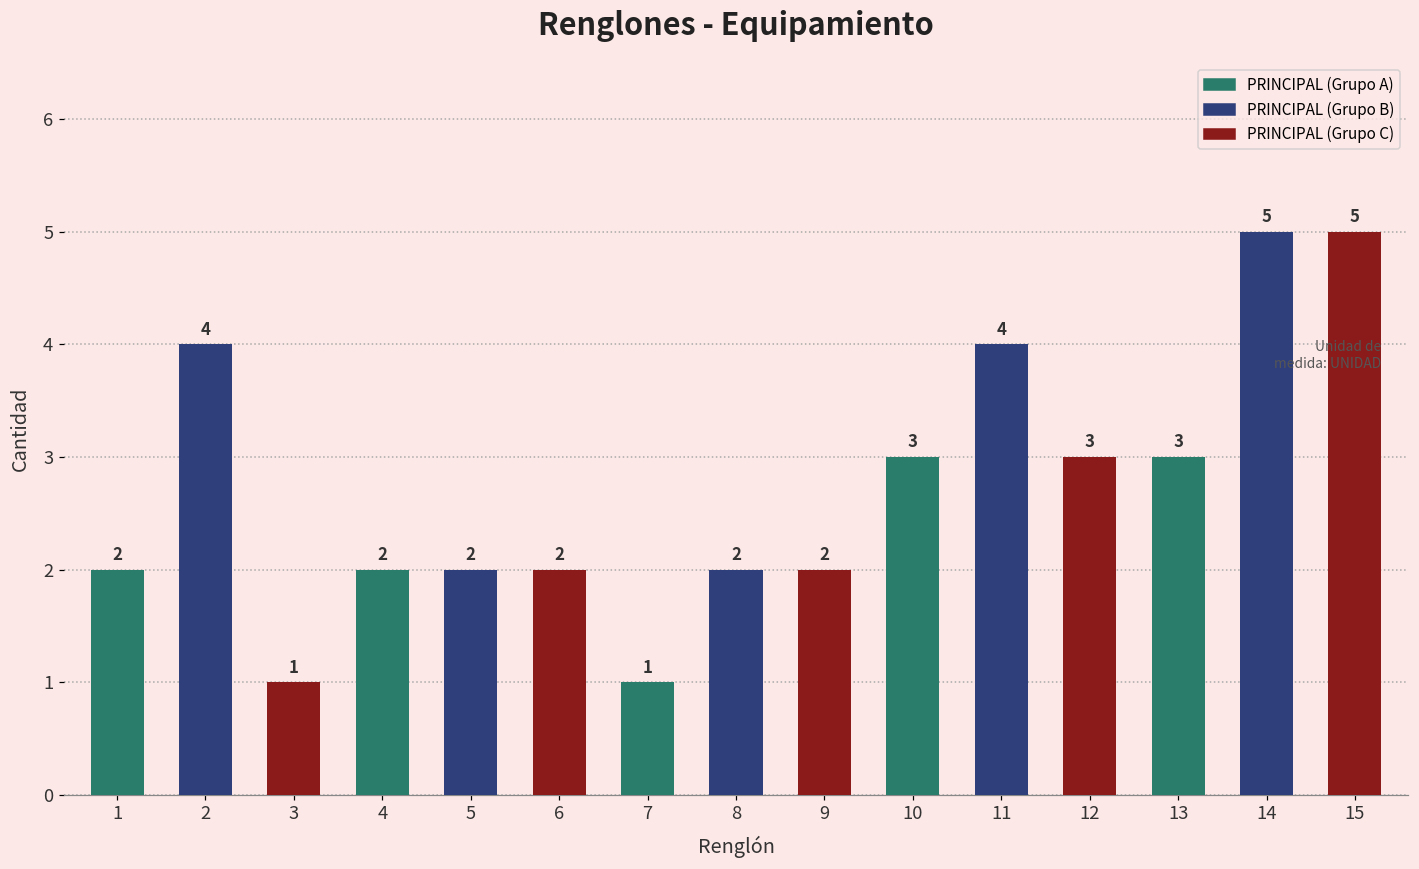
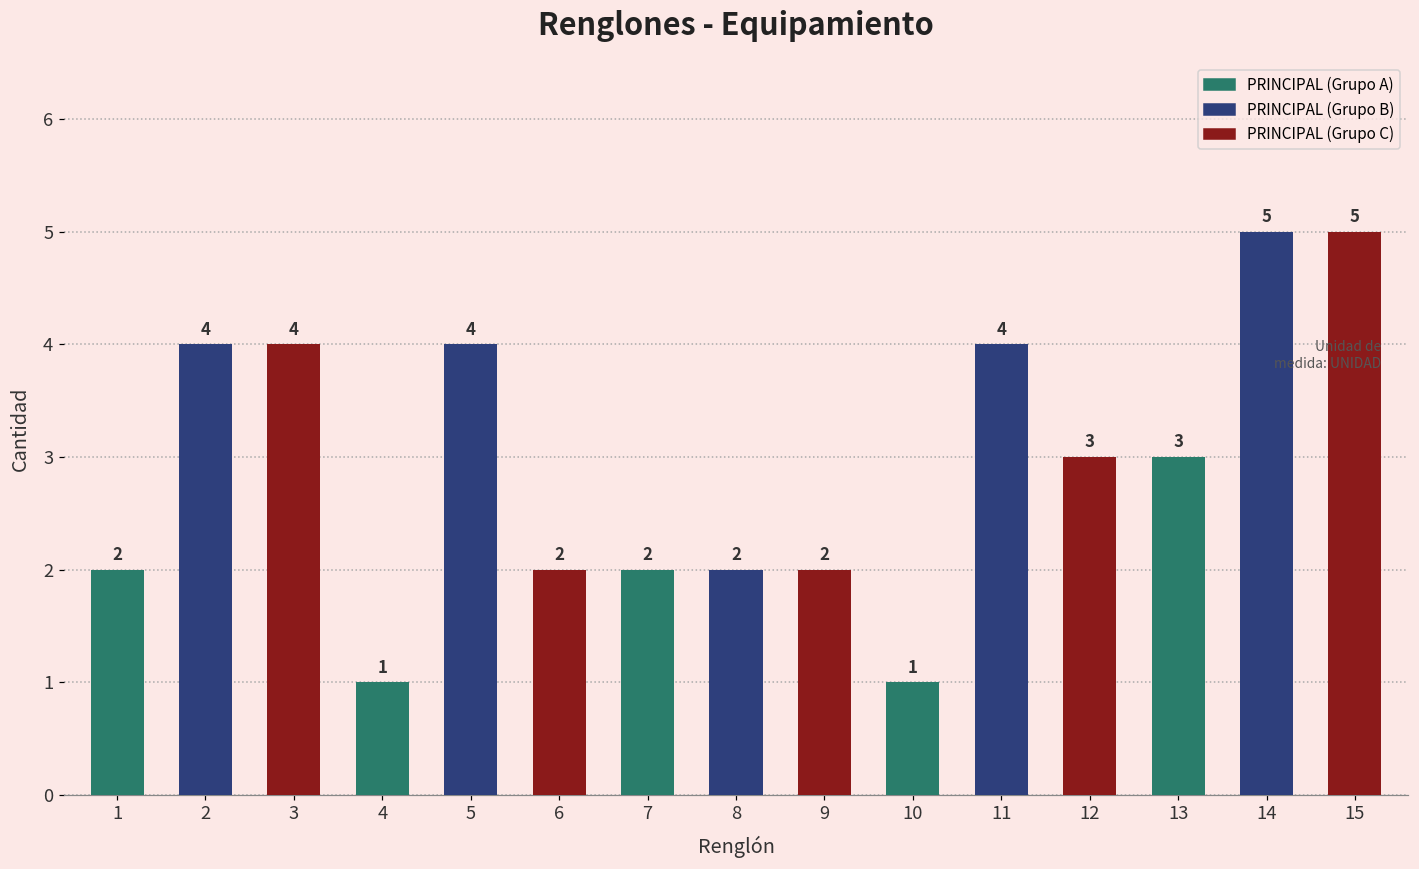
  {
    "1": 2,
    "2": 4,
-   "3": 1,
-   "4": 2,
-   "5": 2,
+   "3": 4,
+   "4": 1,
+   "5": 4,
    "6": 2,
-   "7": 1,
+   "7": 2,
    "8": 2,
    "9": 2,
-   "10": 3,
+   "10": 1,
    "11": 4,
    "12": 3,
    "13": 3,
    "14": 5,
    "15": 5
  }
